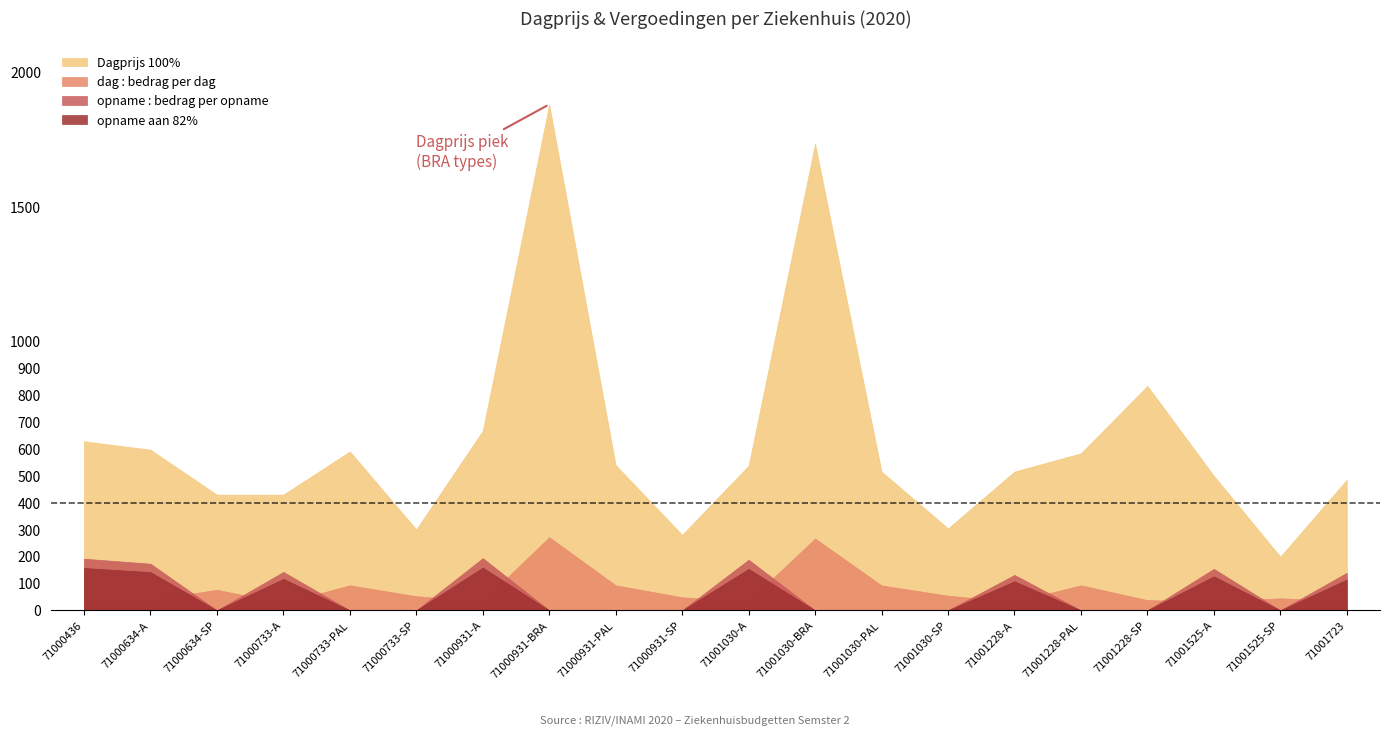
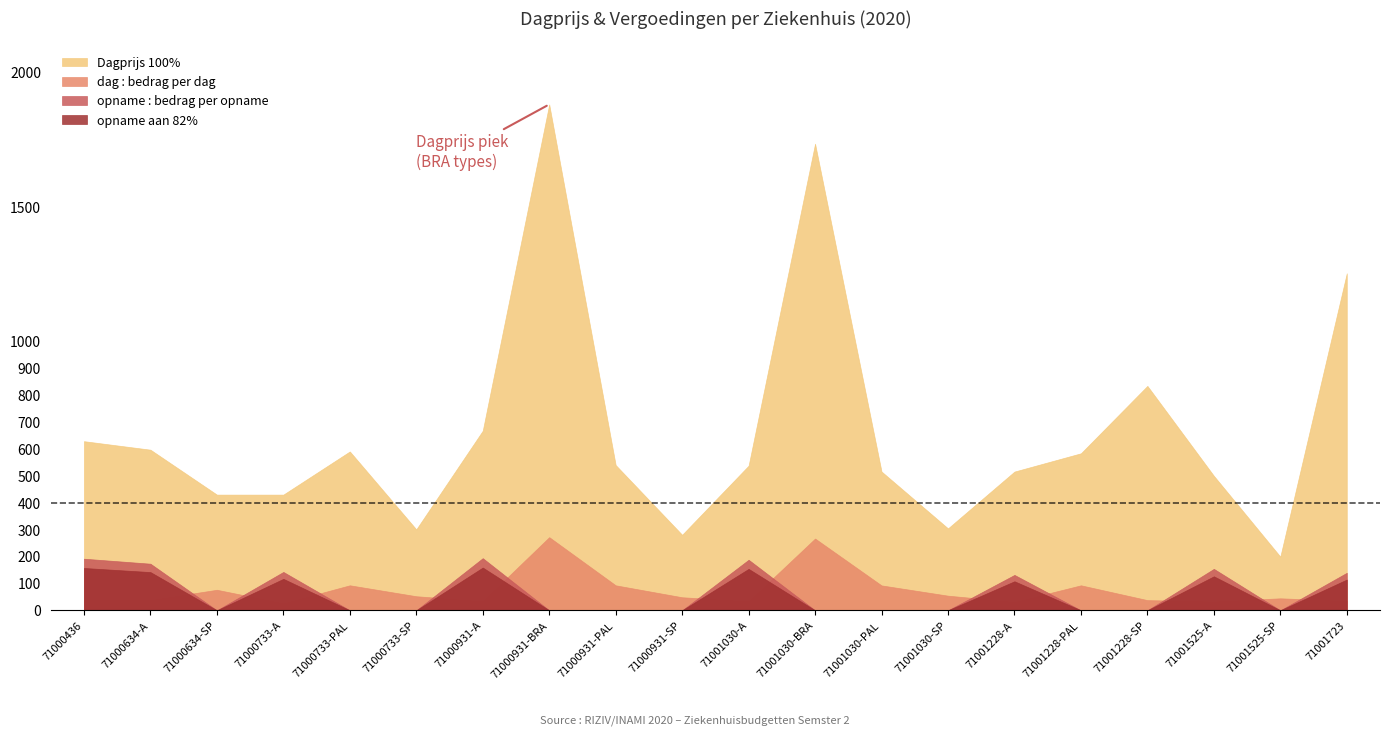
  {
    "Dagprijs 100%": {
      "71000436": 630,
      "71000634-A": 600,
      "71000634-SP": 430,
      "71000733-A": 430,
      "71000733-PAL": 590,
      "71000733-SP": 300,
      "71000931-A": 670,
      "71000931-BRA": 1880,
      "71000931-PAL": 540,
      "71000931-SP": 280,
      "71001030-A": 540,
      "71001030-BRA": 1730,
      "71001030-PAL": 520,
      "71001030-SP": 300,
      "71001228-A": 520,
      "71001228-PAL": 580,
      "71001228-SP": 830,
      "71001525-A": 500,
      "71001525-SP": 200,
-     "71001723": 490
+     "71001723": 1250
    },
    "opname aan 82%": {
      "71000436": 160,
      "71000634-A": 140,
      "71000733-A": 120,
      "71000931-A": 160,
      "71001030-A": 150,
      "71001228-A": 110,
      "71001525-A": 130,
      "71001723": 110
    }
  }
